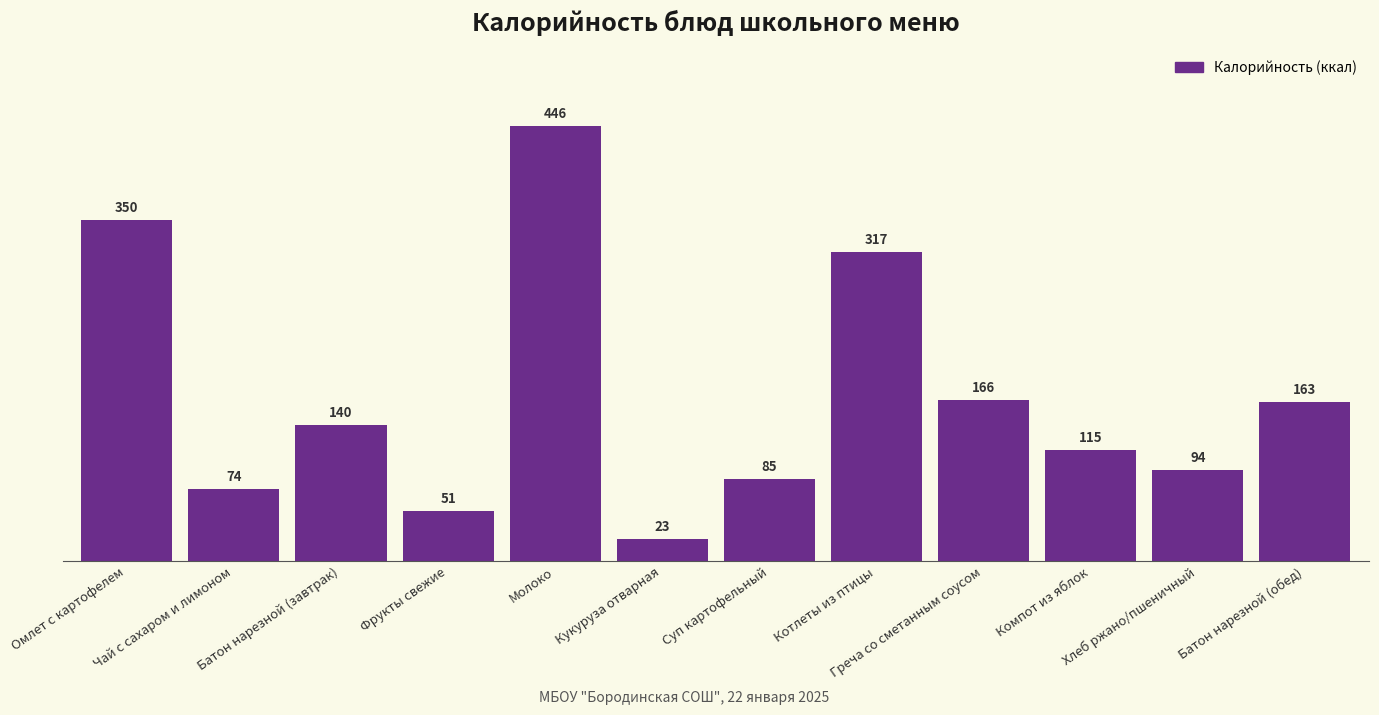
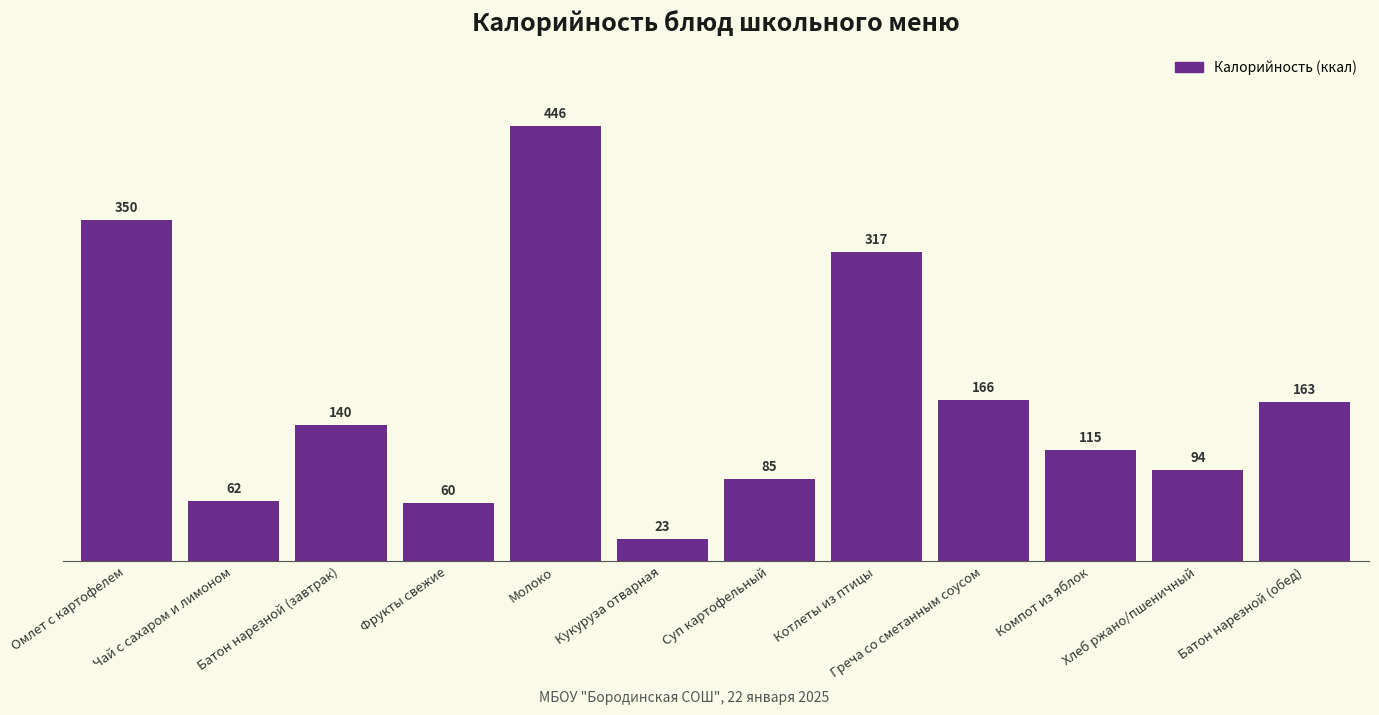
  {
    "Омлет с картофелем": 350,
-   "Чай с сахаром и лимоном": 74,
+   "Чай с сахаром и лимоном": 62,
    "Батон нарезной (завтрак)": 140,
-   "Фрукты свежие": 51,
+   "Фрукты свежие": 60,
    "Молоко": 446,
    "Кукуруза отварная": 23,
    "Суп картофельный": 85,
    "Котлеты из птицы": 317,
    "Греча со сметанным соусом": 166,
    "Компот из яблок": 115,
    "Хлеб ржано/пшеничный": 94,
    "Батон нарезной (обед)": 163
  }
